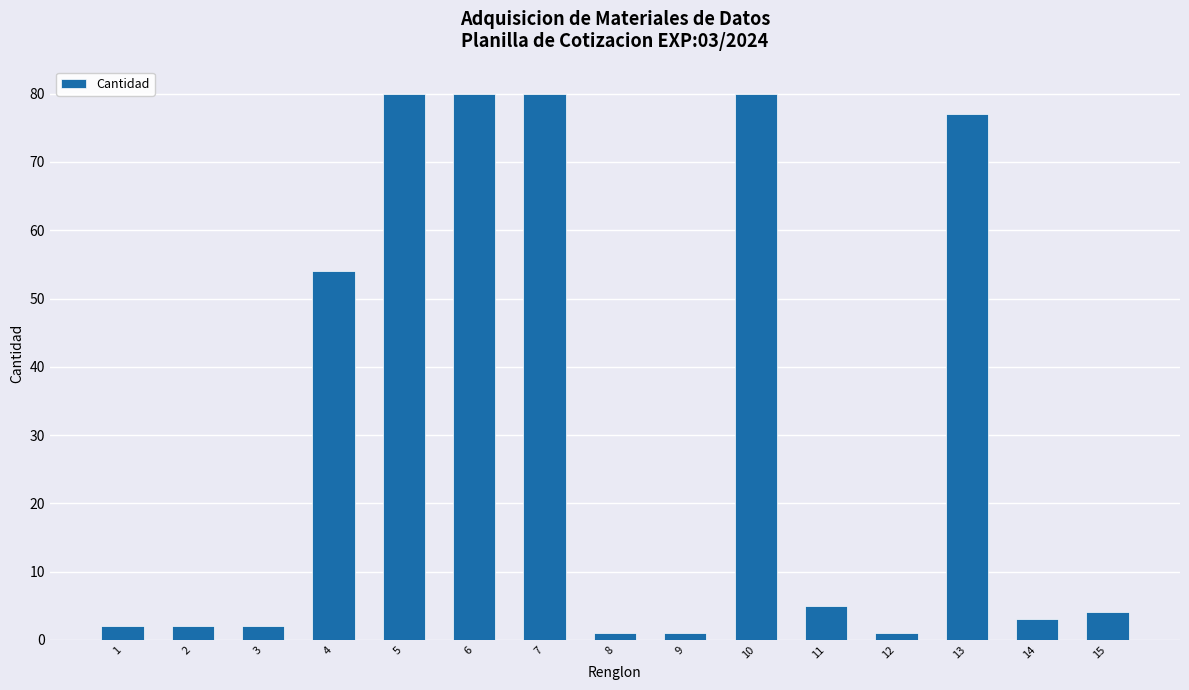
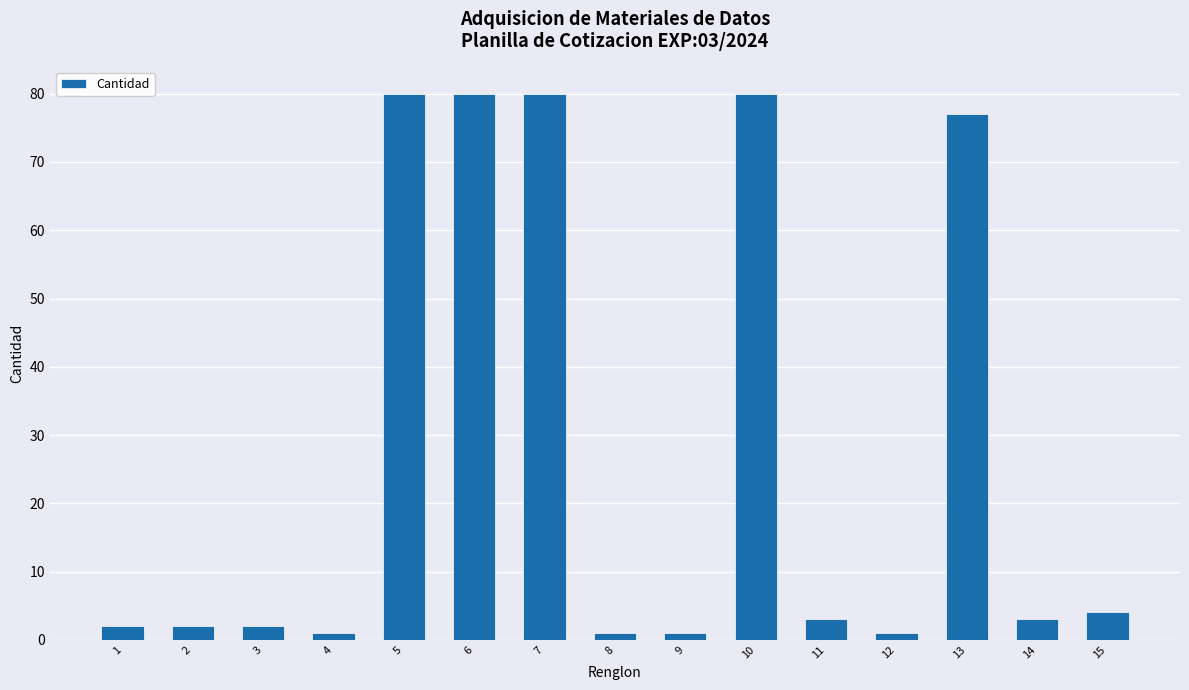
  {
    "1": 2,
    "2": 2,
    "3": 2,
-   "4": 54,
+   "4": 1,
    "5": 80,
    "6": 80,
    "7": 80,
    "8": 1,
    "9": 1,
    "10": 80,
-   "11": 5,
+   "11": 3,
    "12": 1,
    "13": 77,
    "14": 3,
    "15": 4
  }
